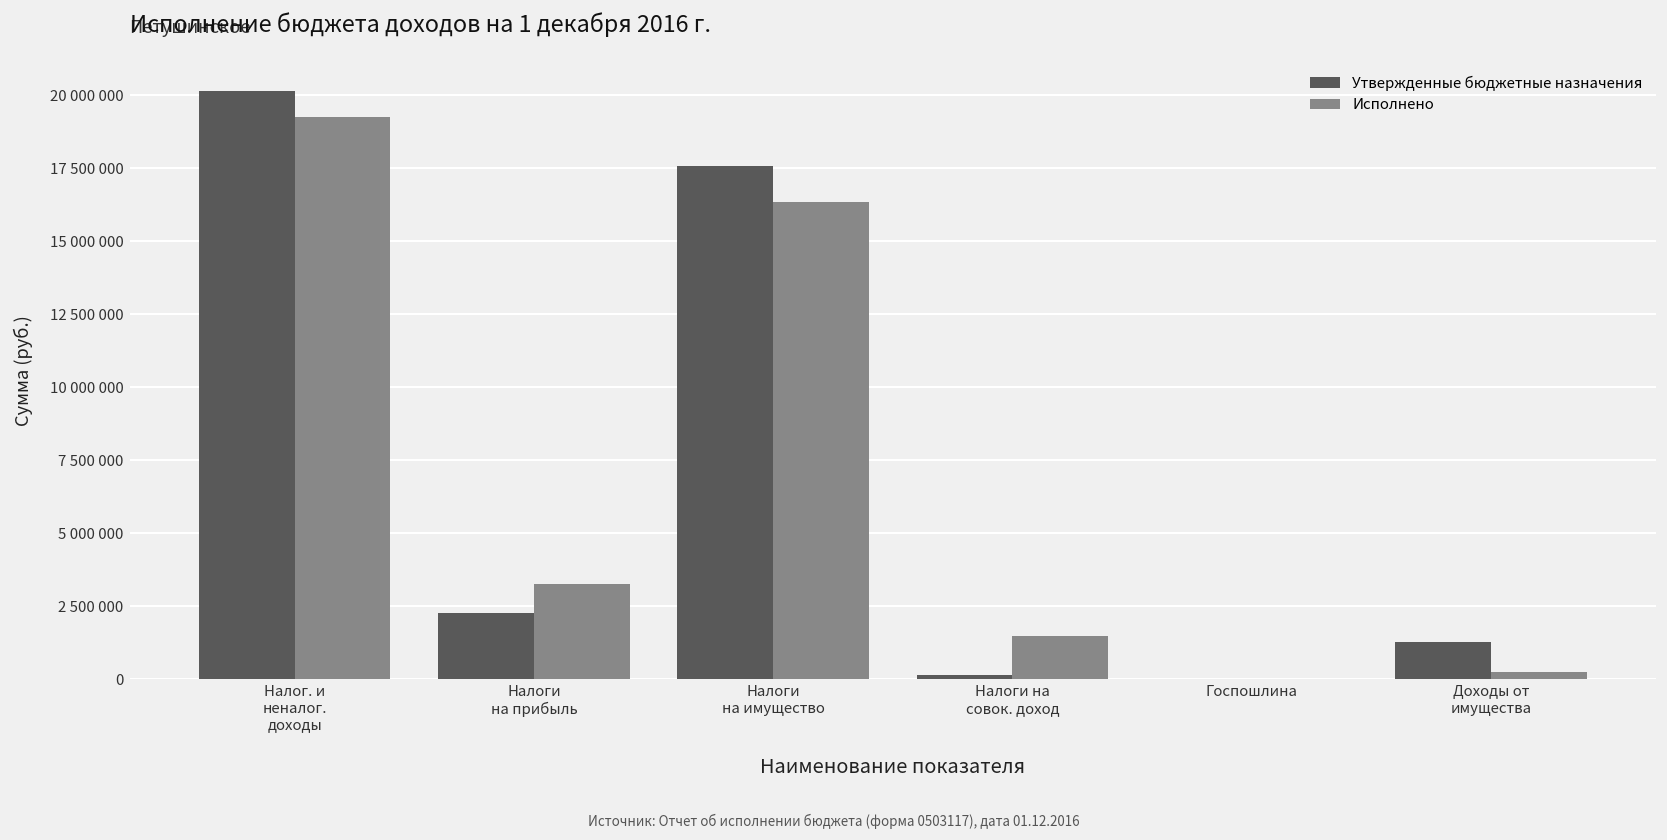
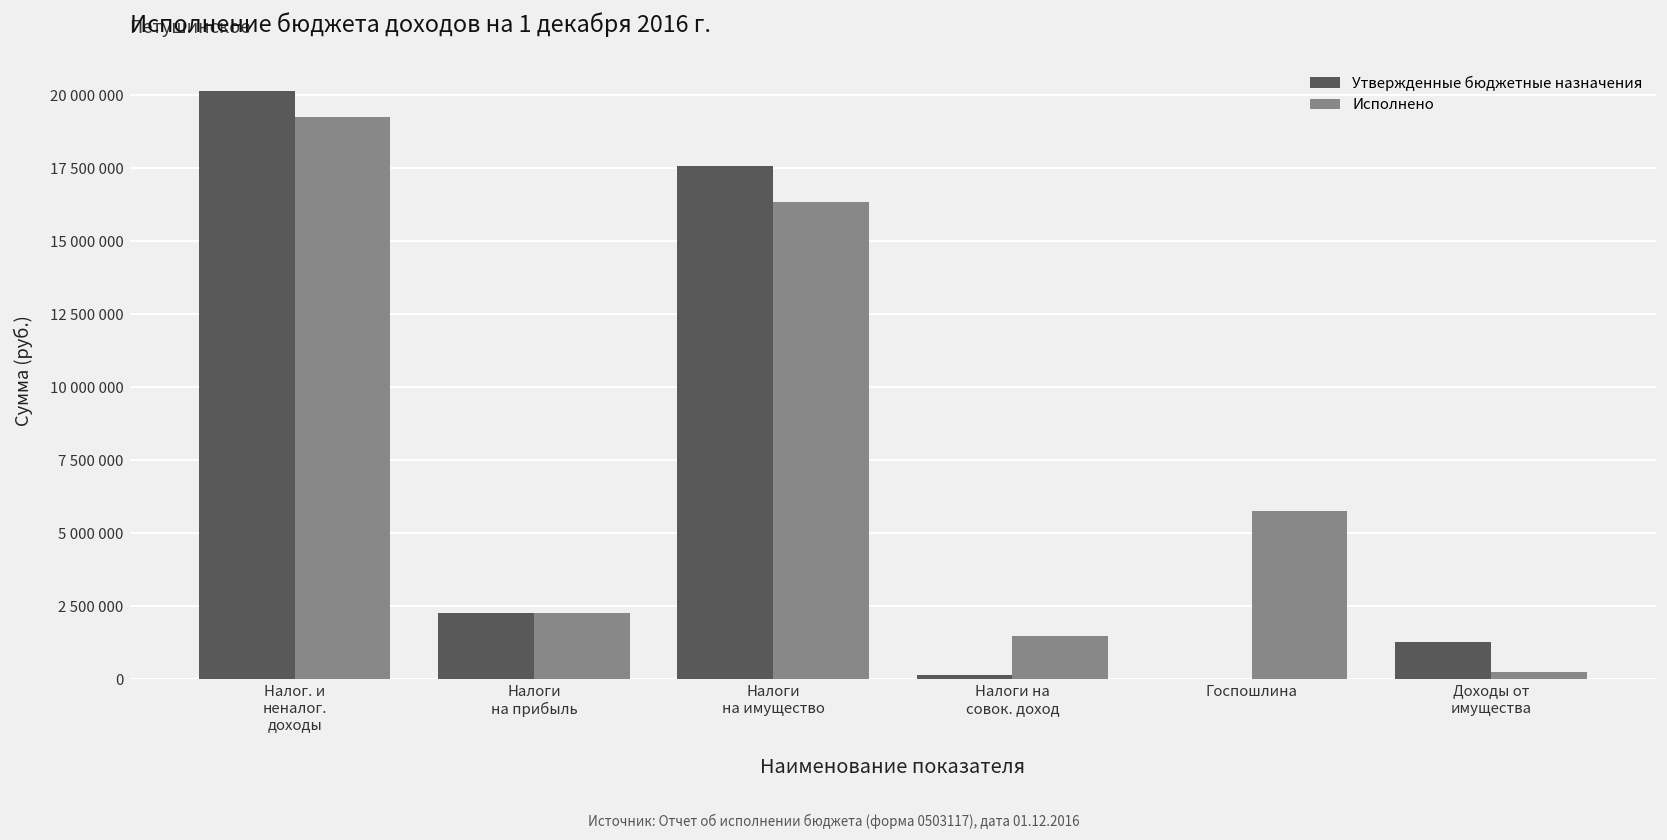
  {
    "Утвержденные бюджетные назначения": {
      "Налог. и неналог. доходы": 20100000,
      "Налоги на прибыль": 2300000,
      "Налоги на имущество": 17600000,
      "Налоги на совок. доход": 200000,
      "Доходы от имущества": 1300000
    },
    "Исполнено": {
      "Налог. и неналог. доходы": 19200000,
-     "Налоги на прибыль": 3300000,
+     "Налоги на прибыль": 2300000,
      "Налоги на имущество": 16400000,
      "Налоги на совок. доход": 1500000,
-     "Госпошлина": 0,
+     "Госпошлина": 5800000,
      "Доходы от имущества": 200000
    }
  }
